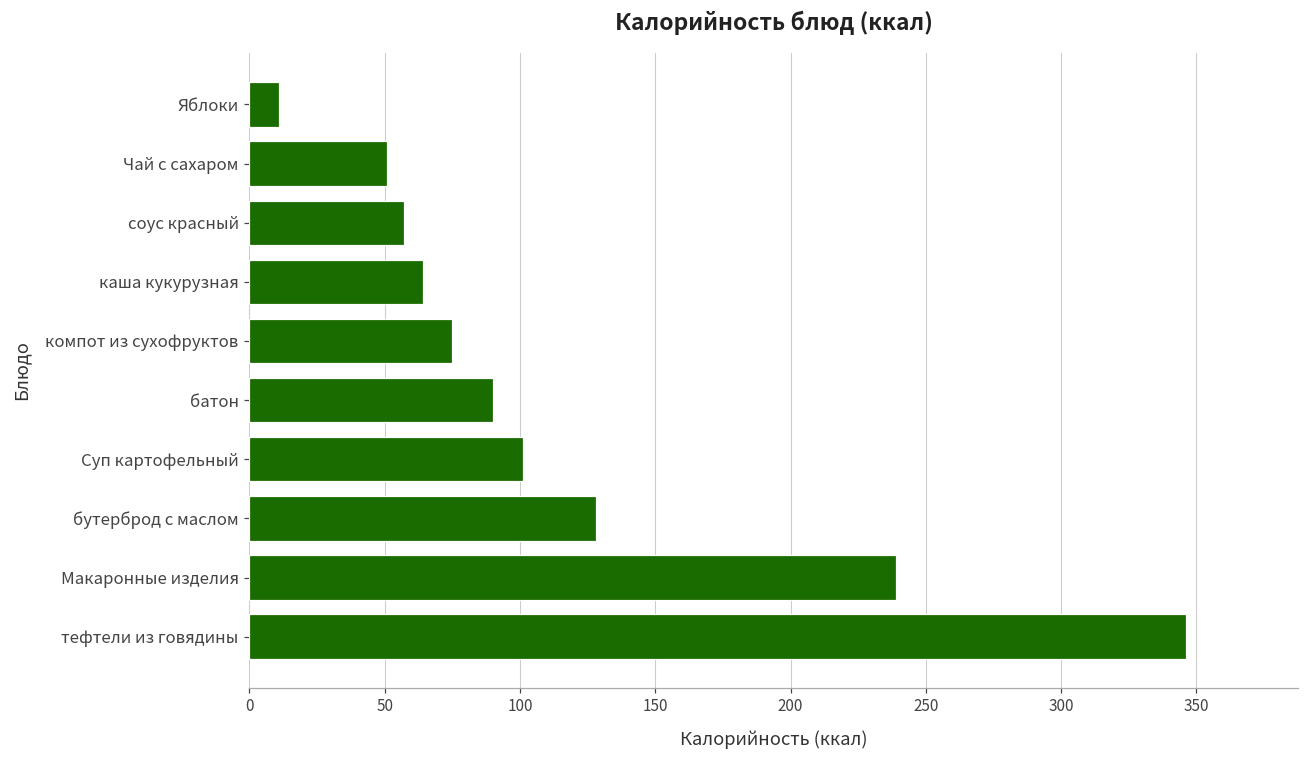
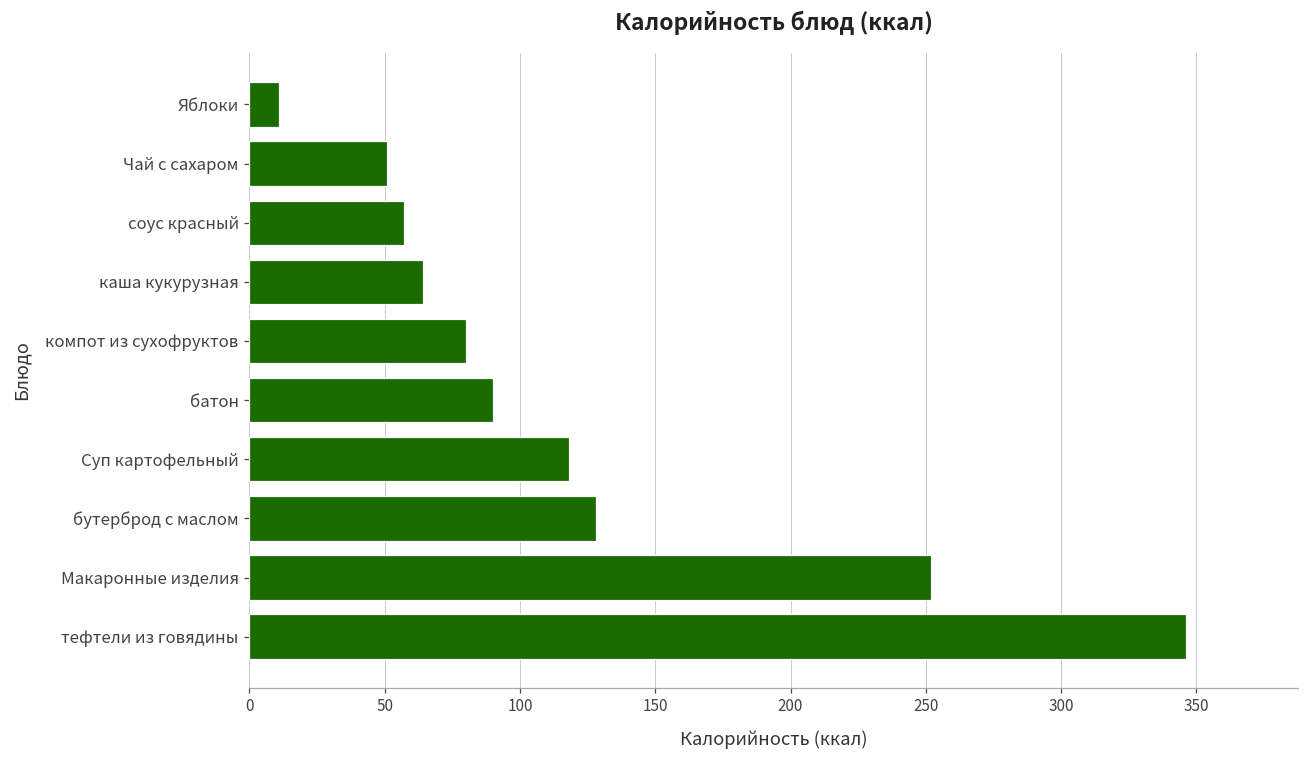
  {
    "Яблоки": 11,
    "Чай с сахаром": 51,
    "соус красный": 57,
    "каша кукурузная": 64,
-   "компот из сухофруктов": 75,
+   "компот из сухофруктов": 80,
    "батон": 90,
-   "Суп картофельный": 101,
+   "Суп картофельный": 118,
    "бутерброд с маслом": 128,
-   "Макаронные изделия": 239,
+   "Макаронные изделия": 252,
    "тефтели из говядины": 346
  }
